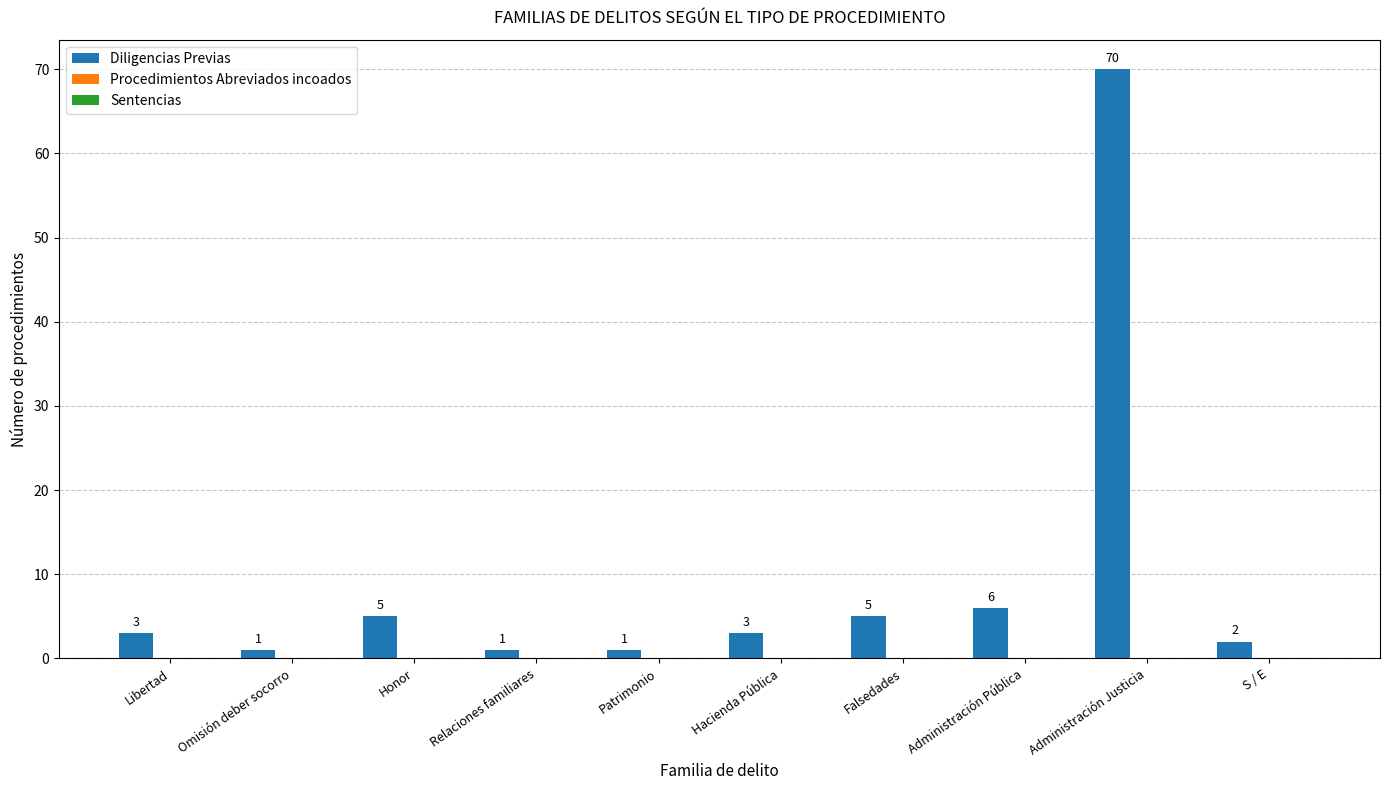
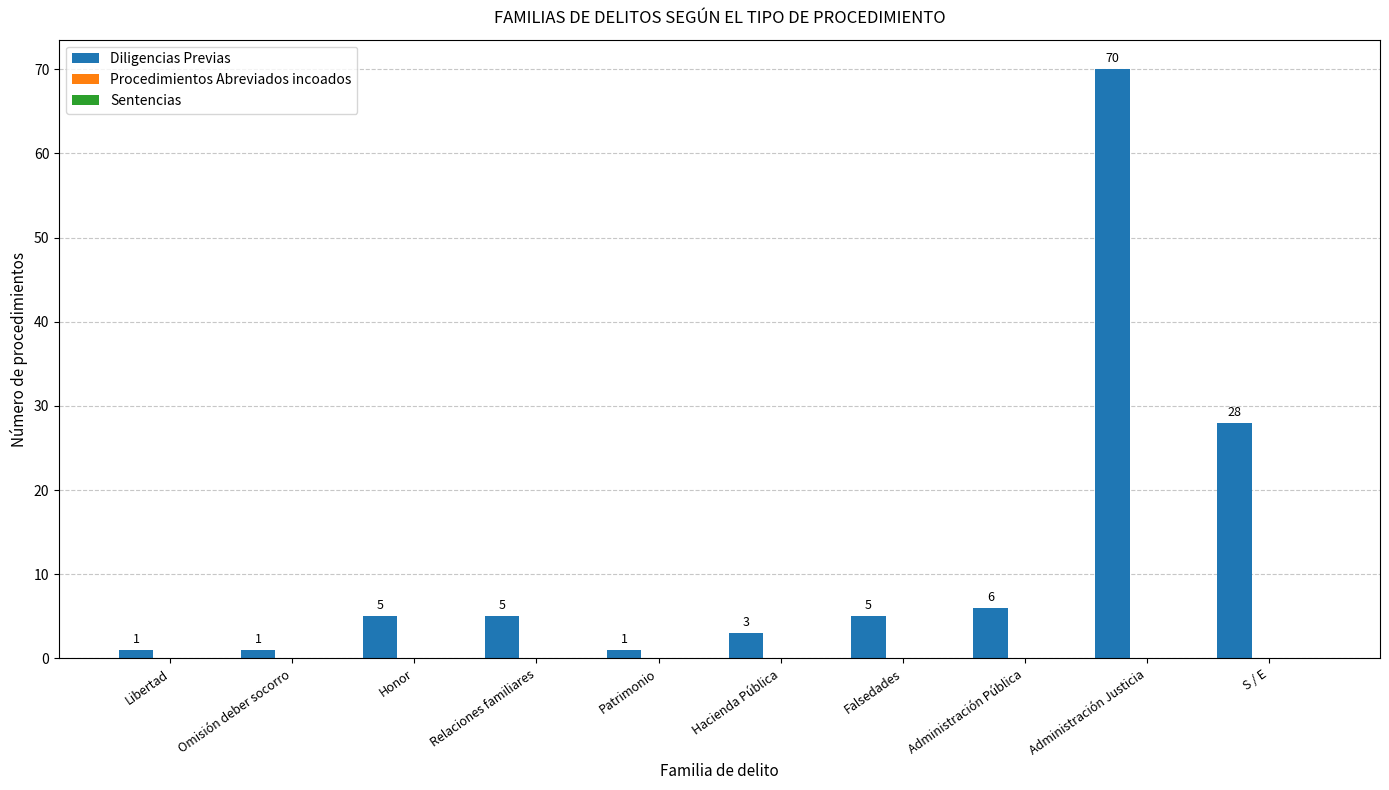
  {
    "Diligencias Previas": {
-     "Libertad": 3,
+     "Libertad": 1,
      "Omisión deber socorro": 1,
      "Honor": 5,
-     "Relaciones familiares": 1,
+     "Relaciones familiares": 5,
      "Patrimonio": 1,
      "Hacienda Pública": 3,
      "Falsedades": 5,
      "Administración Pública": 6,
      "Administración Justicia": 70,
-     "S / E": 2
+     "S / E": 28
    },
    "Procedimientos Abreviados incoados": {
      "Libertad": 0,
      "Omisión deber socorro": 0,
      "Honor": 0,
      "Relaciones familiares": 0,
      "Patrimonio": 0,
      "Hacienda Pública": 0,
      "Falsedades": 0,
      "Administración Pública": 0,
      "Administración Justicia": 0,
      "S / E": 0
    },
    "Sentencias": {
      "Libertad": 0,
      "Omisión deber socorro": 0,
      "Honor": 0,
      "Relaciones familiares": 0,
      "Patrimonio": 0,
      "Hacienda Pública": 0,
      "Falsedades": 0,
      "Administración Pública": 0,
      "Administración Justicia": 0,
      "S / E": 0
    }
  }
